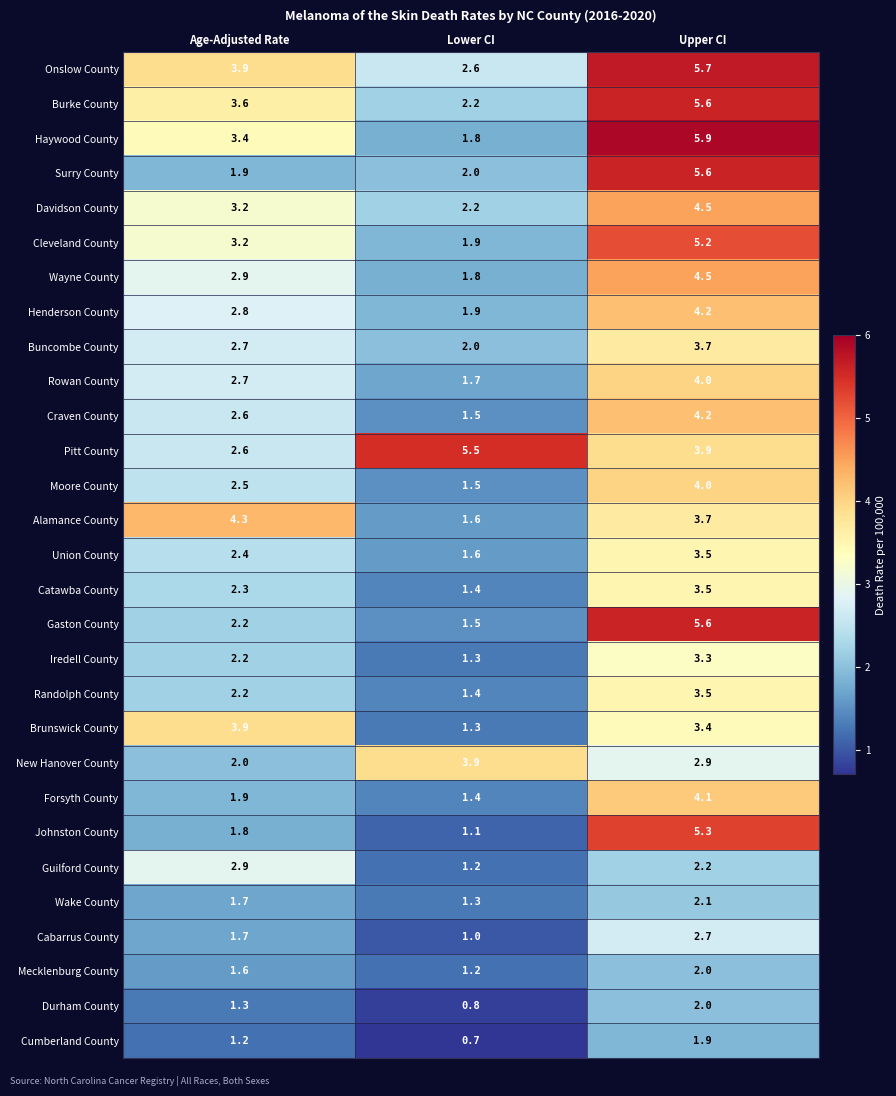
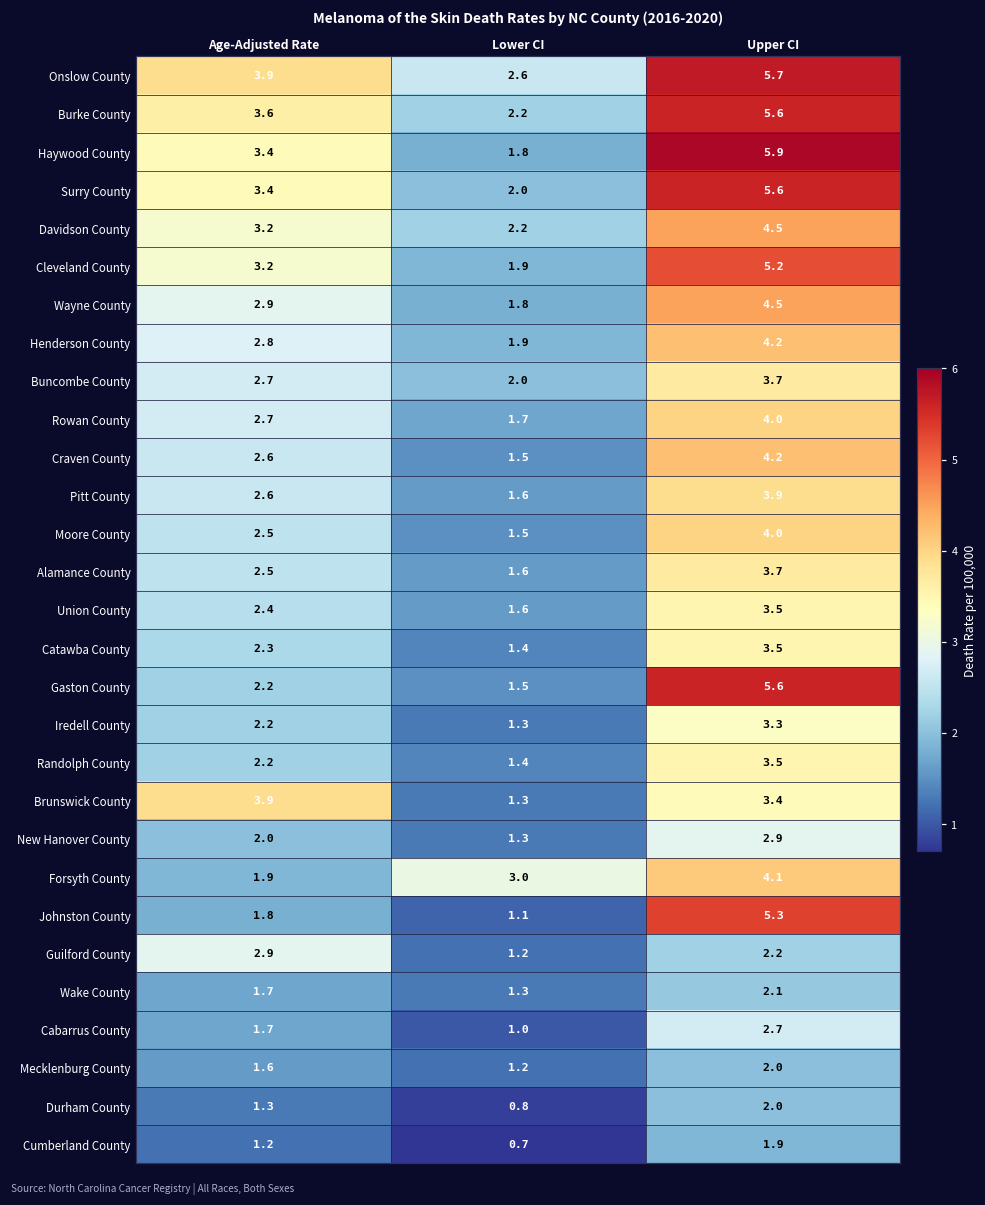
  {
    "Onslow County": {
      "Age-Adjusted Rate": 3.9,
      "Lower CI": 2.6,
      "Upper CI": 5.7
    },
    "Burke County": {
      "Age-Adjusted Rate": 3.6,
      "Lower CI": 2.2,
      "Upper CI": 5.6
    },
    "Haywood County": {
      "Age-Adjusted Rate": 3.4,
      "Lower CI": 1.8,
      "Upper CI": 5.9
    },
    "Surry County": {
-     "Age-Adjusted Rate": 1.9,
+     "Age-Adjusted Rate": 3.4,
      "Lower CI": 2.0,
      "Upper CI": 5.6
    },
    "Davidson County": {
      "Age-Adjusted Rate": 3.2,
      "Lower CI": 2.2,
      "Upper CI": 4.5
    },
    "Cleveland County": {
      "Age-Adjusted Rate": 3.2,
      "Lower CI": 1.9,
      "Upper CI": 5.2
    },
    "Wayne County": {
      "Age-Adjusted Rate": 2.9,
      "Lower CI": 1.8,
      "Upper CI": 4.5
    },
    "Henderson County": {
      "Age-Adjusted Rate": 2.8,
      "Lower CI": 1.9,
      "Upper CI": 4.2
    },
    "Buncombe County": {
      "Age-Adjusted Rate": 2.7,
      "Lower CI": 2.0,
      "Upper CI": 3.7
    },
    "Rowan County": {
      "Age-Adjusted Rate": 2.7,
      "Lower CI": 1.7,
      "Upper CI": 4.0
    },
    "Craven County": {
      "Age-Adjusted Rate": 2.6,
      "Lower CI": 1.5,
      "Upper CI": 4.2
    },
    "Pitt County": {
      "Age-Adjusted Rate": 2.6,
-     "Lower CI": 5.5,
+     "Lower CI": 1.6,
      "Upper CI": 3.9
    },
    "Moore County": {
      "Age-Adjusted Rate": 2.5,
      "Lower CI": 1.5,
      "Upper CI": 4.0
    },
    "Alamance County": {
-     "Age-Adjusted Rate": 4.3,
+     "Age-Adjusted Rate": 2.5,
      "Lower CI": 1.6,
      "Upper CI": 3.7
    },
    "Union County": {
      "Age-Adjusted Rate": 2.4,
      "Lower CI": 1.6,
      "Upper CI": 3.5
    },
    "Catawba County": {
      "Age-Adjusted Rate": 2.3,
      "Lower CI": 1.4,
      "Upper CI": 3.5
    },
    "Gaston County": {
      "Age-Adjusted Rate": 2.2,
      "Lower CI": 1.5,
      "Upper CI": 5.6
    },
    "Iredell County": {
      "Age-Adjusted Rate": 2.2,
      "Lower CI": 1.3,
      "Upper CI": 3.3
    },
    "Randolph County": {
      "Age-Adjusted Rate": 2.2,
      "Lower CI": 1.4,
      "Upper CI": 3.5
    },
    "Brunswick County": {
      "Age-Adjusted Rate": 3.9,
      "Lower CI": 1.3,
      "Upper CI": 3.4
    },
    "New Hanover County": {
      "Age-Adjusted Rate": 2.0,
-     "Lower CI": 3.9,
+     "Lower CI": 1.3,
      "Upper CI": 2.9
    },
    "Forsyth County": {
      "Age-Adjusted Rate": 1.9,
-     "Lower CI": 1.4,
+     "Lower CI": 3.0,
      "Upper CI": 4.1
    },
    "Johnston County": {
      "Age-Adjusted Rate": 1.8,
      "Lower CI": 1.1,
      "Upper CI": 5.3
    },
    "Guilford County": {
      "Age-Adjusted Rate": 2.9,
      "Lower CI": 1.2,
      "Upper CI": 2.2
    },
    "Wake County": {
      "Age-Adjusted Rate": 1.7,
      "Lower CI": 1.3,
      "Upper CI": 2.1
    },
    "Cabarrus County": {
      "Age-Adjusted Rate": 1.7,
      "Lower CI": 1.0,
      "Upper CI": 2.7
    },
    "Mecklenburg County": {
      "Age-Adjusted Rate": 1.6,
      "Lower CI": 1.2,
      "Upper CI": 2.0
    },
    "Durham County": {
      "Age-Adjusted Rate": 1.3,
      "Lower CI": 0.8,
      "Upper CI": 2.0
    },
    "Cumberland County": {
      "Age-Adjusted Rate": 1.2,
      "Lower CI": 0.7,
      "Upper CI": 1.9
    }
  }
